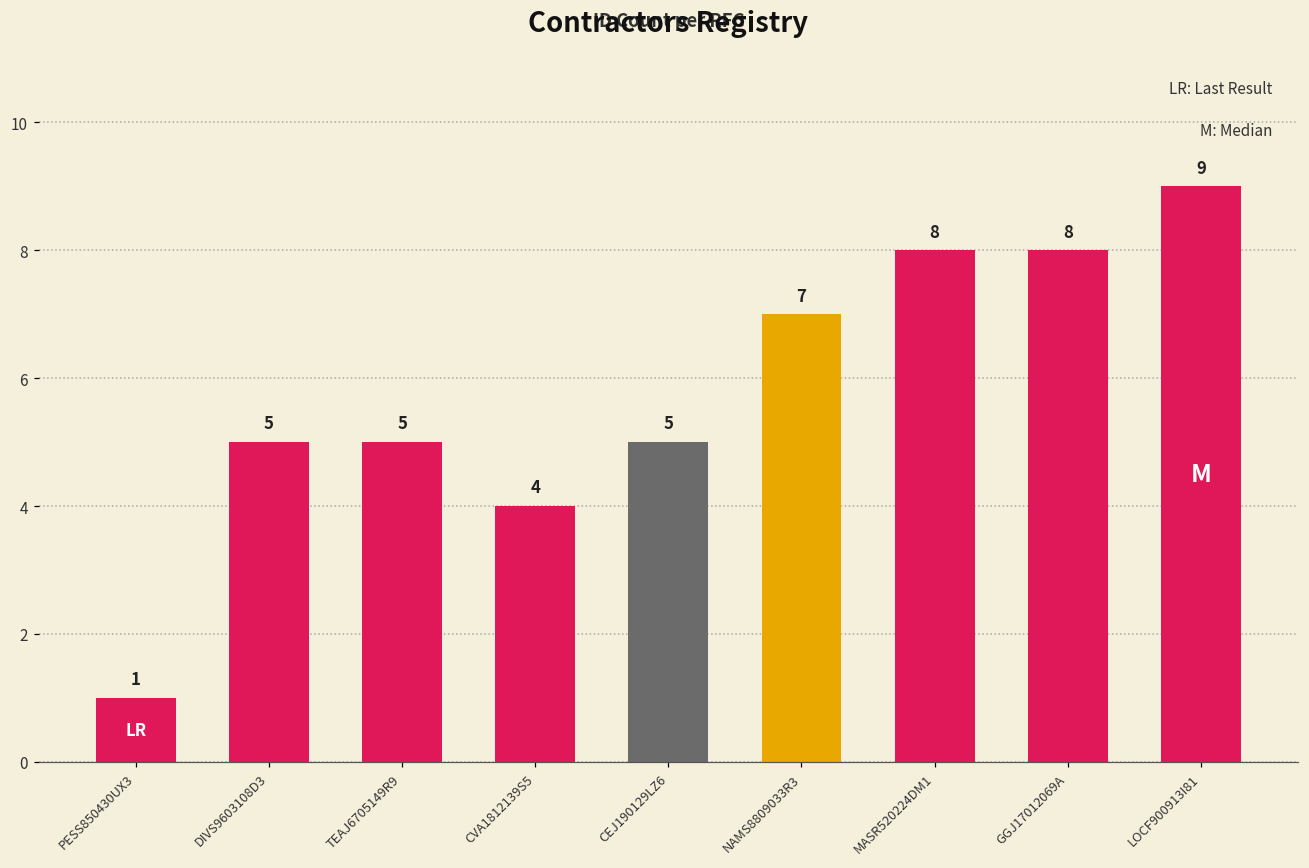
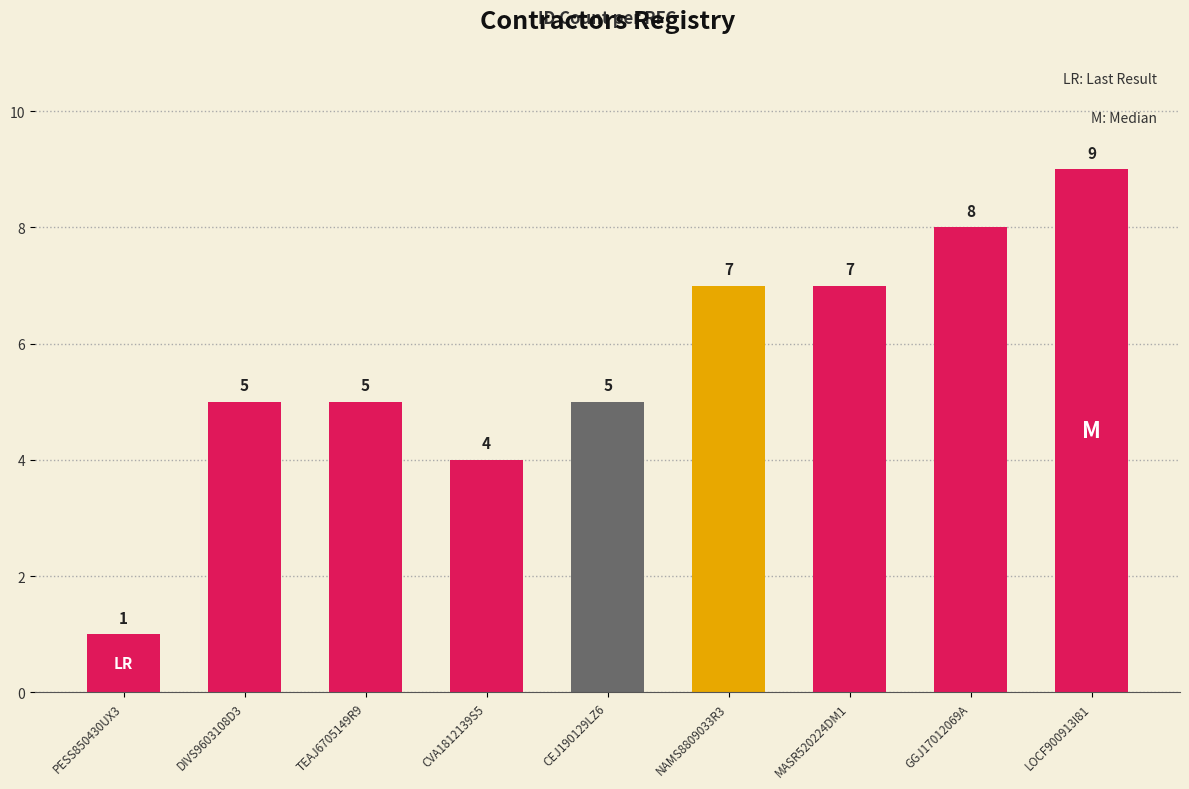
  {
    "PESS850430UX3": 1,
    "DIVS9603108D3": 5,
    "TEAJ6705149R9": 5,
    "CVA1812139S5": 4,
    "CEJ190129LZ6": 5,
    "NAMS8809033R3": 7,
-   "MASR520224DM1": 8,
+   "MASR520224DM1": 7,
    "GGJ17012069A": 8,
    "LOCF900913I81": 9
  }
